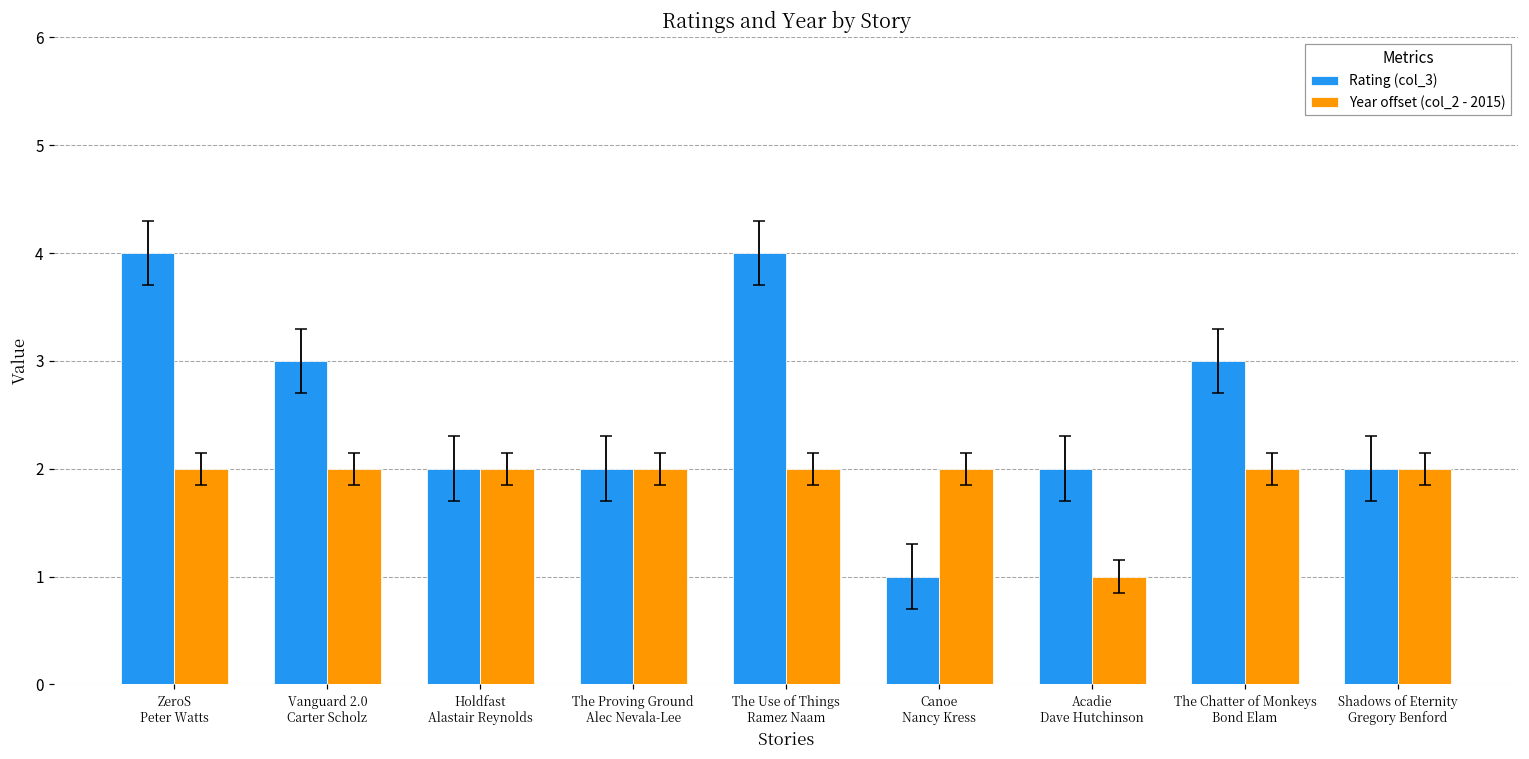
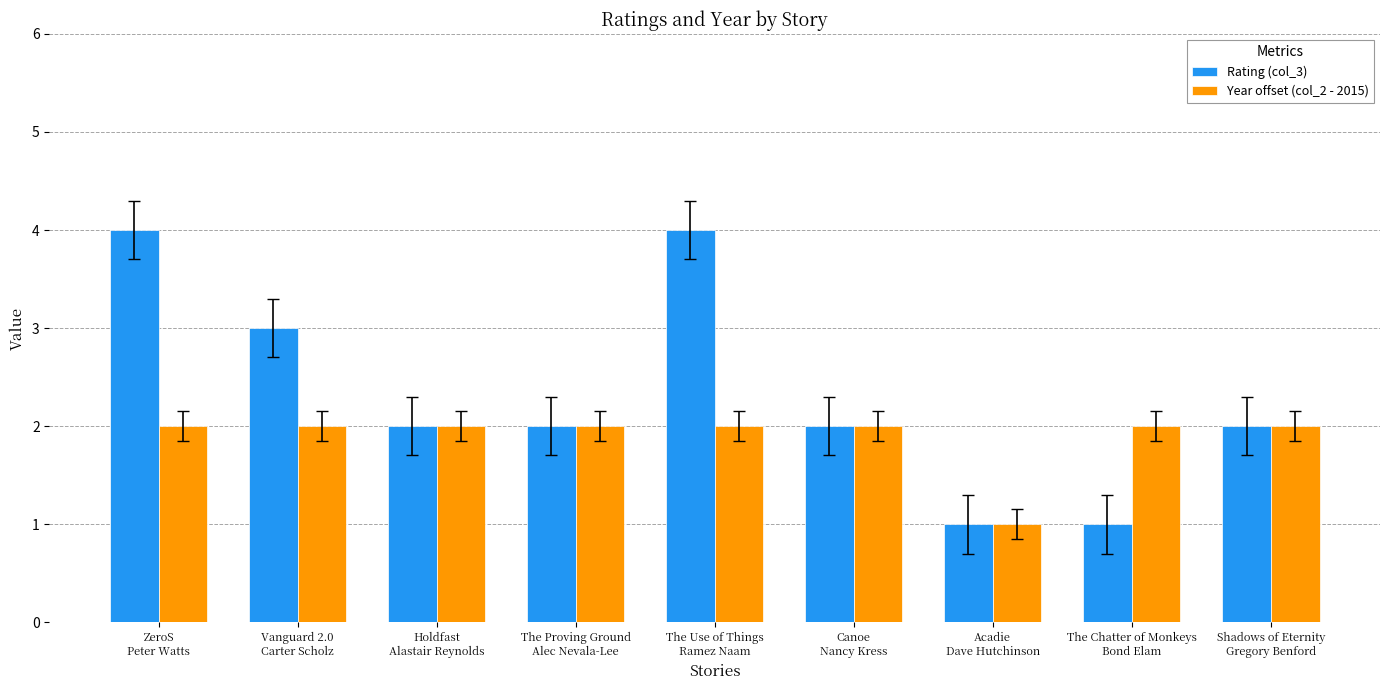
  {
    "Rating (col_3)": {
      "ZeroS Peter Watts": 4,
      "Vanguard 2.0 Carter Scholz": 3,
      "Holdfast Alastair Reynolds": 2,
      "The Proving Ground Alec Nevala-Lee": 2,
      "The Use of Things Ramez Naam": 4,
-     "Canoe Nancy Kress": 1,
-     "Acadie Dave Hutchinson": 2,
-     "The Chatter of Monkeys Bond Elam": 3,
+     "Canoe Nancy Kress": 2,
+     "Acadie Dave Hutchinson": 1,
+     "The Chatter of Monkeys Bond Elam": 1,
      "Shadows of Eternity Gregory Benford": 2
    },
    "Year offset (col_2 - 2015)": {
      "ZeroS Peter Watts": 2,
      "Vanguard 2.0 Carter Scholz": 2,
      "Holdfast Alastair Reynolds": 2,
      "The Proving Ground Alec Nevala-Lee": 2,
      "The Use of Things Ramez Naam": 2,
      "Canoe Nancy Kress": 2,
      "Acadie Dave Hutchinson": 1,
      "The Chatter of Monkeys Bond Elam": 2,
      "Shadows of Eternity Gregory Benford": 2
    }
  }
